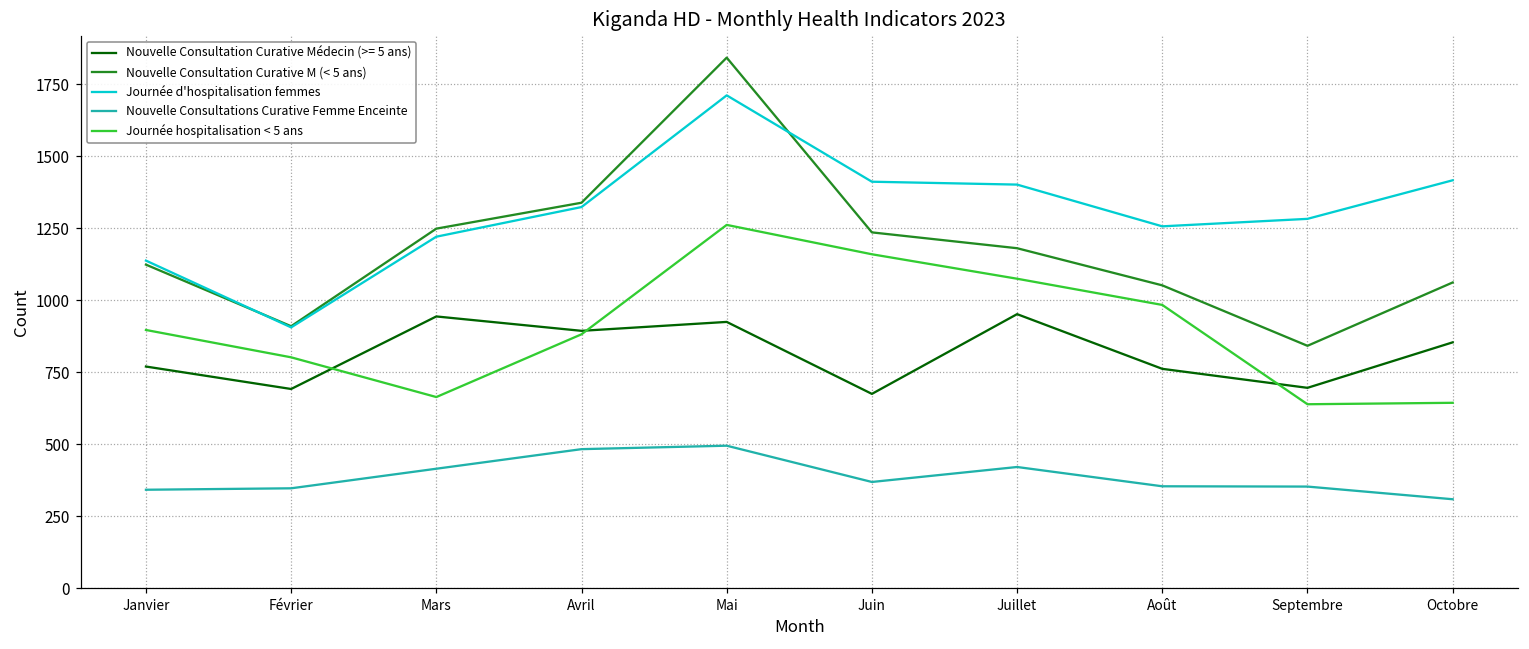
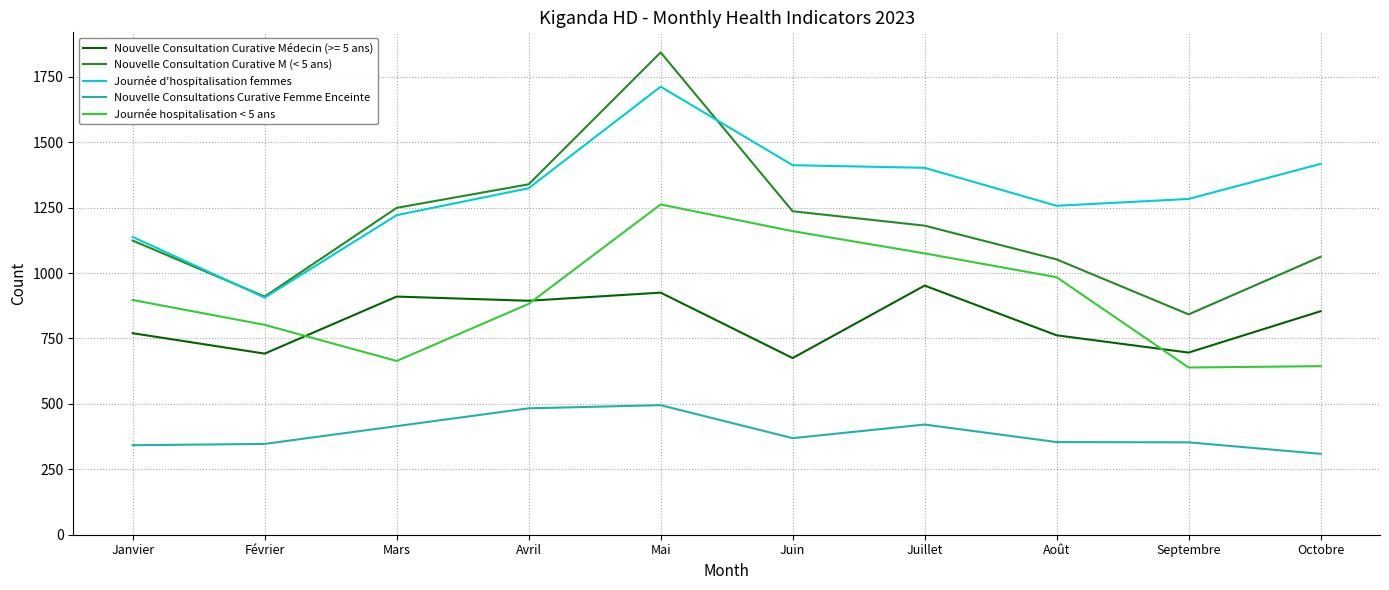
  {
    "Nouvelle Consultation Curative Médecin (>= 5 ans)": {
      "Janvier": 770,
      "Février": 690,
-     "Mars": 940,
+     "Mars": 910,
      "Avril": 890,
      "Mai": 930,
      "Juin": 680,
      "Juillet": 950,
      "Août": 760,
      "Septembre": 700,
      "Octobre": 850
    },
    "Nouvelle Consultation Curative M (< 5 ans)": {
      "Janvier": 1120,
      "Mars": 1250,
      "Avril": 1340,
      "Mai": 1840,
      "Juin": 1240,
      "Juillet": 1180,
      "Août": 1050,
      "Septembre": 840,
      "Octobre": 1060
    },
    "Journée hospitalisation < 5 ans": {
      "Janvier": 900,
      "Février": 800,
      "Mars": 660,
      "Avril": 880,
      "Mai": 1260,
      "Juin": 1160,
      "Juillet": 1080,
      "Août": 980,
      "Septembre": 640,
      "Octobre": 640
    }
  }
